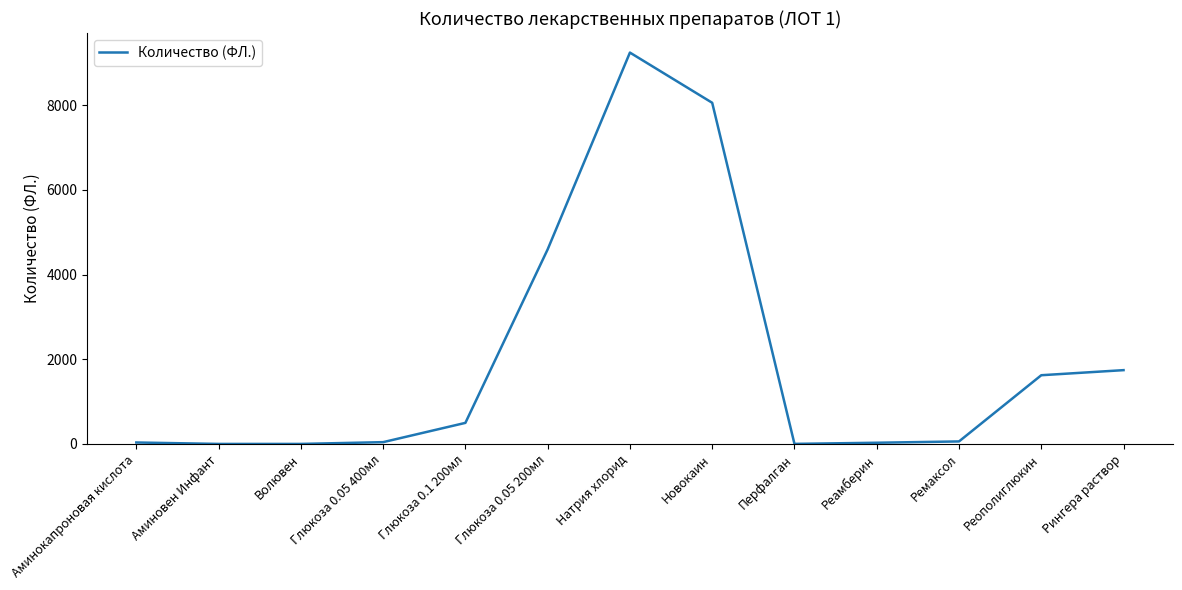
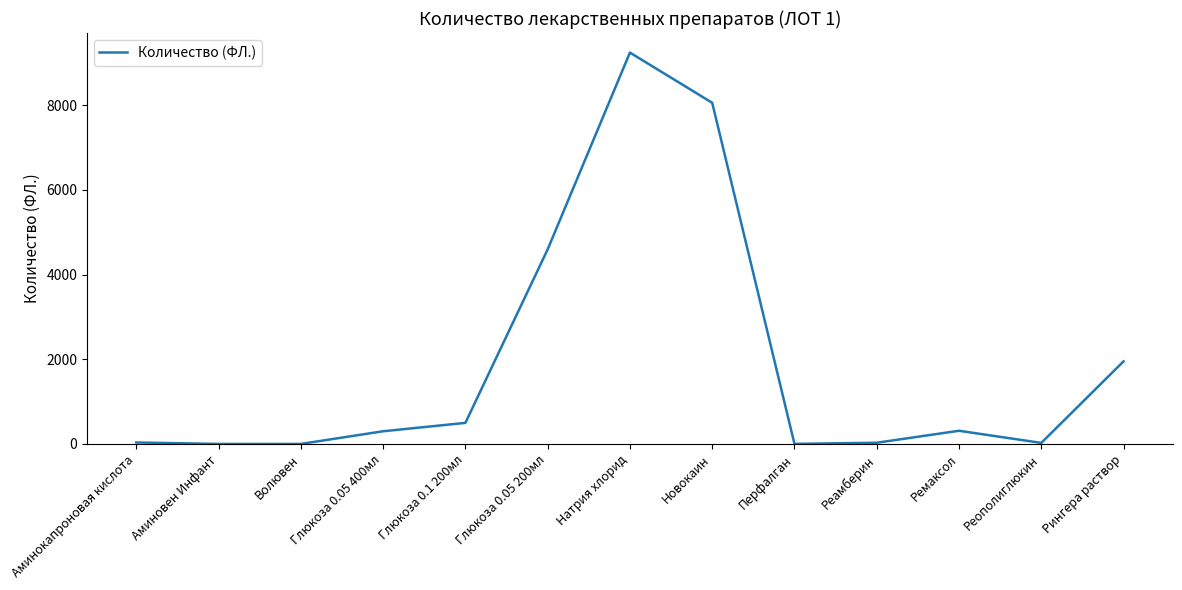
  {
    "Аминокапроновая кислота": 0,
    "Аминовен Инфант": 0,
    "Волювен": 0,
-   "Глюкоза 0.05 400мл": 0,
+   "Глюкоза 0.05 400мл": 300,
    "Глюкоза 0.1 200мл": 500,
    "Глюкоза 0.05 200мл": 4600,
    "Натрия хлорид": 9200,
    "Новокаин": 8100,
    "Перфалган": 0,
    "Реамберин": 0,
-   "Ремаксол": 100,
-   "Реополиглюкин": 1600,
-   "Рингера раствор": 1700
+   "Ремаксол": 300,
+   "Реополиглюкин": 0,
+   "Рингера раствор": 2000
  }
